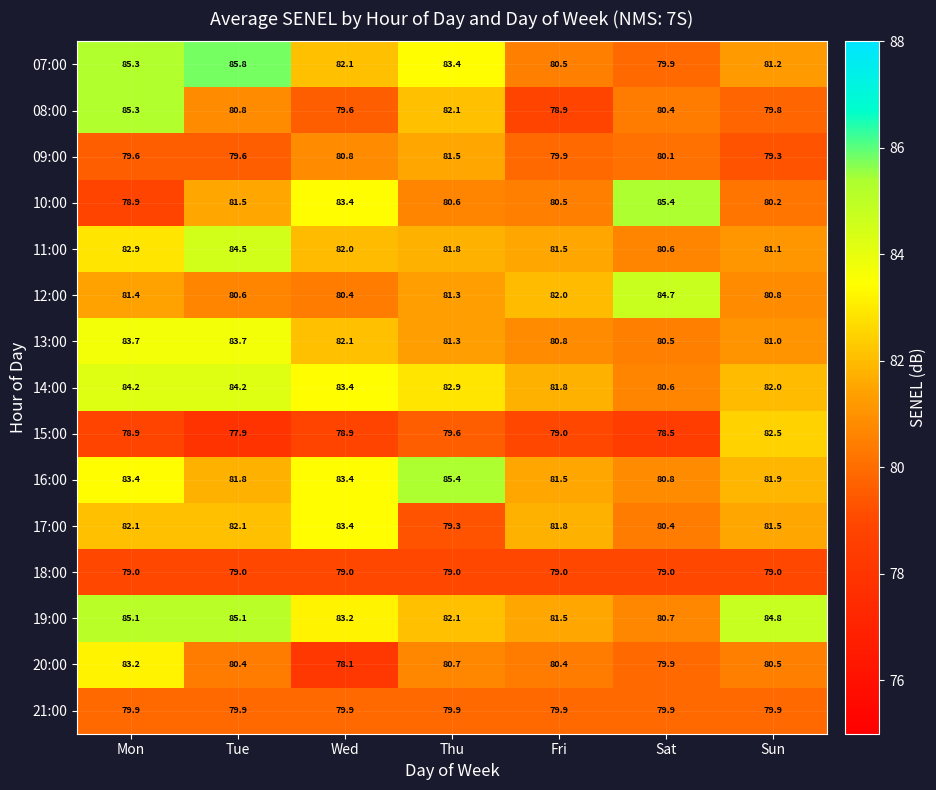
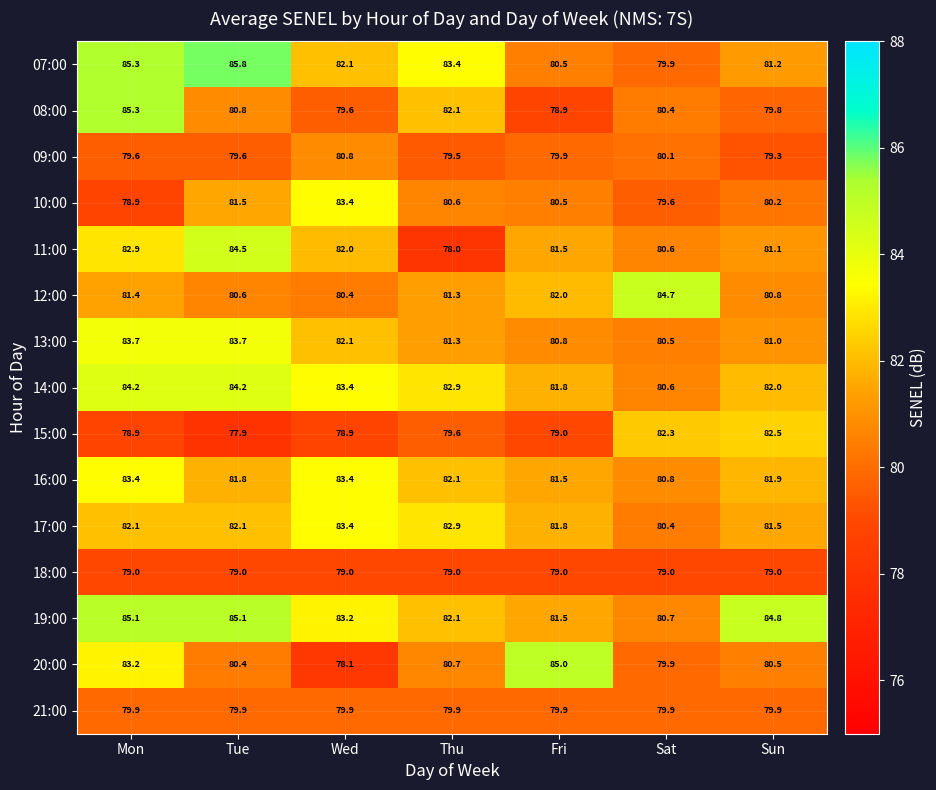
  {
    "07:00": {
      "Mon": 85.3,
      "Tue": 85.8,
      "Wed": 82.1,
      "Thu": 83.4,
      "Fri": 80.5,
      "Sat": 79.9,
      "Sun": 81.2
    },
    "08:00": {
      "Mon": 85.3,
      "Tue": 80.8,
      "Wed": 79.6,
      "Thu": 82.1,
      "Fri": 78.9,
      "Sat": 80.4,
      "Sun": 79.8
    },
    "09:00": {
      "Mon": 79.6,
      "Tue": 79.6,
      "Wed": 80.8,
-     "Thu": 81.5,
+     "Thu": 79.5,
      "Fri": 79.9,
      "Sat": 80.1,
      "Sun": 79.3
    },
    "10:00": {
      "Mon": 78.9,
      "Tue": 81.5,
      "Wed": 83.4,
      "Thu": 80.6,
      "Fri": 80.5,
-     "Sat": 85.4,
+     "Sat": 79.6,
      "Sun": 80.2
    },
    "11:00": {
      "Mon": 82.9,
      "Tue": 84.5,
      "Wed": 82.0,
-     "Thu": 81.8,
+     "Thu": 78.0,
      "Fri": 81.5,
      "Sat": 80.6,
      "Sun": 81.1
    },
    "12:00": {
      "Mon": 81.4,
      "Tue": 80.6,
      "Wed": 80.4,
      "Thu": 81.3,
      "Fri": 82.0,
      "Sat": 84.7,
      "Sun": 80.8
    },
    "13:00": {
      "Mon": 83.7,
      "Tue": 83.7,
      "Wed": 82.1,
      "Thu": 81.3,
      "Fri": 80.8,
      "Sat": 80.5,
      "Sun": 81.0
    },
    "14:00": {
      "Mon": 84.2,
      "Tue": 84.2,
      "Wed": 83.4,
      "Thu": 82.9,
      "Fri": 81.8,
      "Sat": 80.6,
      "Sun": 82.0
    },
    "15:00": {
      "Mon": 78.9,
      "Tue": 77.9,
      "Wed": 78.9,
      "Thu": 79.6,
      "Fri": 79.0,
-     "Sat": 78.5,
+     "Sat": 82.3,
      "Sun": 82.5
    },
    "16:00": {
      "Mon": 83.4,
      "Tue": 81.8,
      "Wed": 83.4,
-     "Thu": 85.4,
+     "Thu": 82.1,
      "Fri": 81.5,
      "Sat": 80.8,
      "Sun": 81.9
    },
    "17:00": {
      "Mon": 82.1,
      "Tue": 82.1,
      "Wed": 83.4,
-     "Thu": 79.3,
+     "Thu": 82.9,
      "Fri": 81.8,
      "Sat": 80.4,
      "Sun": 81.5
    },
    "18:00": {
      "Mon": 79.0,
      "Tue": 79.0,
      "Wed": 79.0,
      "Thu": 79.0,
      "Fri": 79.0,
      "Sat": 79.0,
      "Sun": 79.0
    },
    "19:00": {
      "Mon": 85.1,
      "Tue": 85.1,
      "Wed": 83.2,
      "Thu": 82.1,
      "Fri": 81.5,
      "Sat": 80.7,
      "Sun": 84.8
    },
    "20:00": {
      "Mon": 83.2,
      "Tue": 80.4,
      "Wed": 78.1,
      "Thu": 80.7,
-     "Fri": 80.4,
+     "Fri": 85.0,
      "Sat": 79.9,
      "Sun": 80.5
    },
    "21:00": {
      "Mon": 79.9,
      "Tue": 79.9,
      "Wed": 79.9,
      "Thu": 79.9,
      "Fri": 79.9,
      "Sat": 79.9,
      "Sun": 79.9
    }
  }
